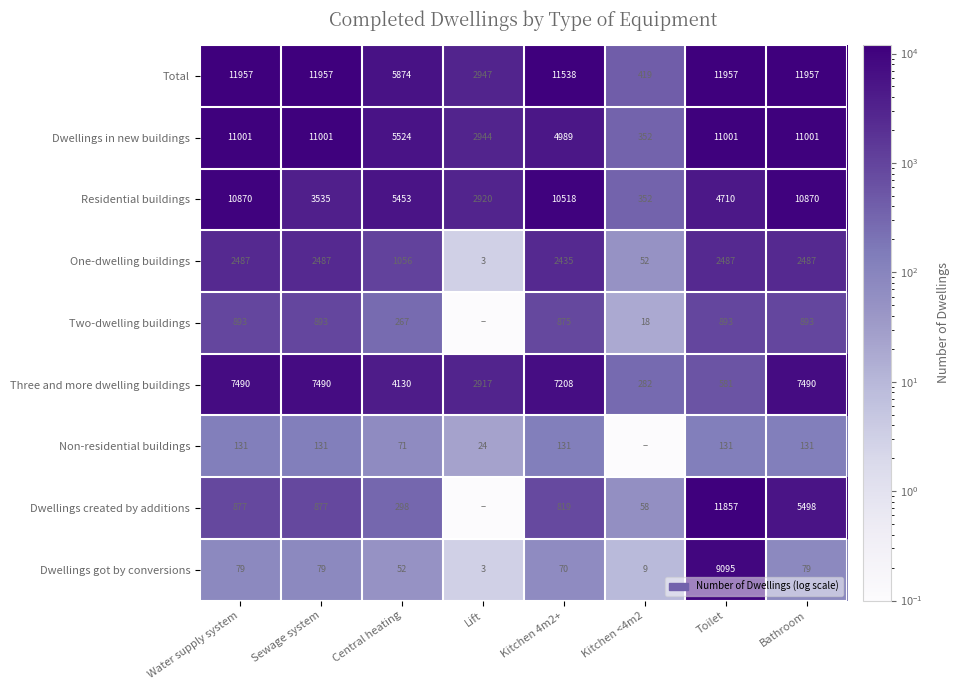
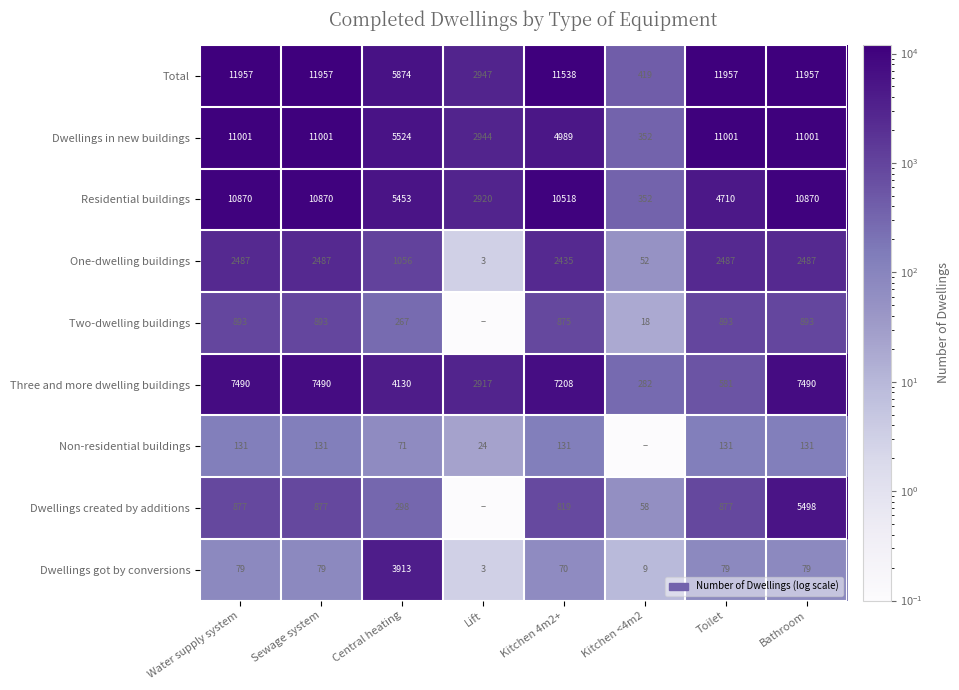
  {
    "Total": {
      "Water supply system": 11957,
      "Sewage system": 11957,
      "Central heating": 5874,
      "Lift": 2947,
      "Kitchen 4m2+": 11538,
      "Kitchen <4m2": 419,
      "Toilet": 11957,
      "Bathroom": 11957
    },
    "Dwellings in new buildings": {
      "Water supply system": 11001,
      "Sewage system": 11001,
      "Central heating": 5524,
      "Lift": 2944,
      "Kitchen 4m2+": 4989,
      "Kitchen <4m2": 352,
      "Toilet": 11001,
      "Bathroom": 11001
    },
    "Residential buildings": {
      "Water supply system": 10870,
-     "Sewage system": 3535,
+     "Sewage system": 10870,
      "Central heating": 5453,
      "Lift": 2920,
      "Kitchen 4m2+": 10518,
      "Kitchen <4m2": 352,
      "Toilet": 4710,
      "Bathroom": 10870
    },
    "One-dwelling buildings": {
      "Water supply system": 2487,
      "Sewage system": 2487,
      "Central heating": 1056,
      "Lift": 3,
      "Kitchen 4m2+": 2435,
      "Kitchen <4m2": 52,
      "Toilet": 2487,
      "Bathroom": 2487
    },
    "Two-dwelling buildings": {
      "Water supply system": 893,
      "Sewage system": 893,
      "Central heating": 267,
      "Kitchen 4m2+": 875,
      "Kitchen <4m2": 18,
      "Toilet": 893,
      "Bathroom": 893
    },
    "Three and more dwelling buildings": {
      "Water supply system": 7490,
      "Sewage system": 7490,
      "Central heating": 4130,
      "Lift": 2917,
      "Kitchen 4m2+": 7208,
      "Kitchen <4m2": 282,
      "Toilet": 581,
      "Bathroom": 7490
    },
    "Non-residential buildings": {
      "Water supply system": 131,
      "Sewage system": 131,
      "Central heating": 71,
      "Lift": 24,
      "Kitchen 4m2+": 131,
      "Toilet": 131,
      "Bathroom": 131
    },
    "Dwellings created by additions": {
      "Water supply system": 877,
      "Sewage system": 877,
      "Central heating": 298,
      "Kitchen 4m2+": 819,
      "Kitchen <4m2": 58,
-     "Toilet": 11857,
+     "Toilet": 877,
      "Bathroom": 5498
    },
    "Dwellings got by conversions": {
      "Water supply system": 79,
      "Sewage system": 79,
-     "Central heating": 52,
+     "Central heating": 3913,
      "Lift": 3,
      "Kitchen 4m2+": 70,
      "Kitchen <4m2": 9,
-     "Toilet": 9095,
+     "Toilet": 79,
      "Bathroom": 79
    }
  }
